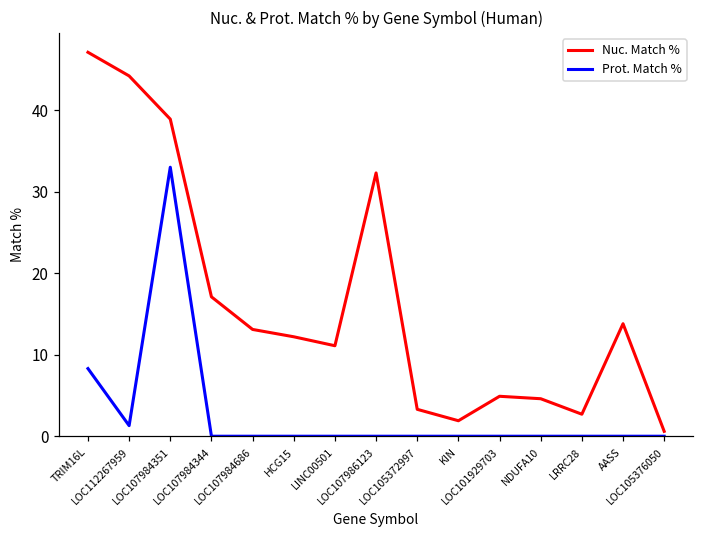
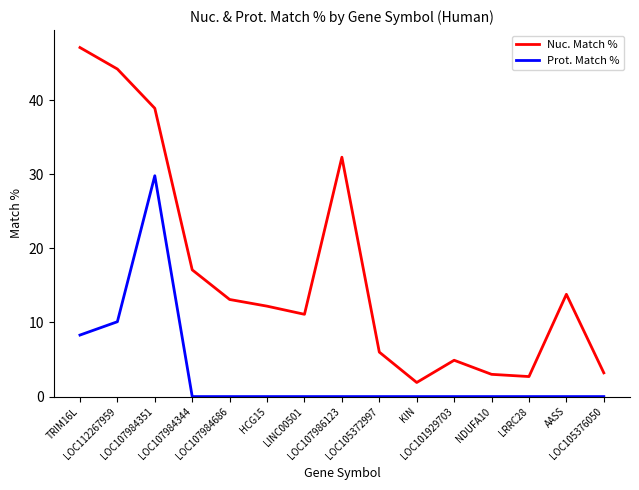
  {
    "Nuc. Match %": {
      "TRIM16L": 47,
      "LOC112267959": 44,
      "LOC107984351": 39,
      "LOC107984344": 17,
      "LOC107984686": 13,
      "HCG15": 12,
      "LINC00501": 11,
      "LOC107986123": 32,
-     "LOC105372997": 3,
+     "LOC105372997": 6,
      "KIN": 2,
      "LOC101929703": 5,
-     "NDUFA10": 5,
+     "NDUFA10": 3,
      "LRRC28": 3,
      "AASS": 14,
-     "LOC105376050": 1
+     "LOC105376050": 3
    },
    "Prot. Match %": {
      "TRIM16L": 8,
-     "LOC112267959": 1,
-     "LOC107984351": 33,
+     "LOC112267959": 10,
+     "LOC107984351": 30,
      "LOC107984344": 0,
      "LOC107984686": 0,
      "HCG15": 0,
      "LINC00501": 0,
      "LOC107986123": 0,
      "LOC105372997": 0,
      "KIN": 0,
      "LOC101929703": 0,
      "NDUFA10": 0,
      "LRRC28": 0,
      "AASS": 0,
      "LOC105376050": 0
    }
  }
